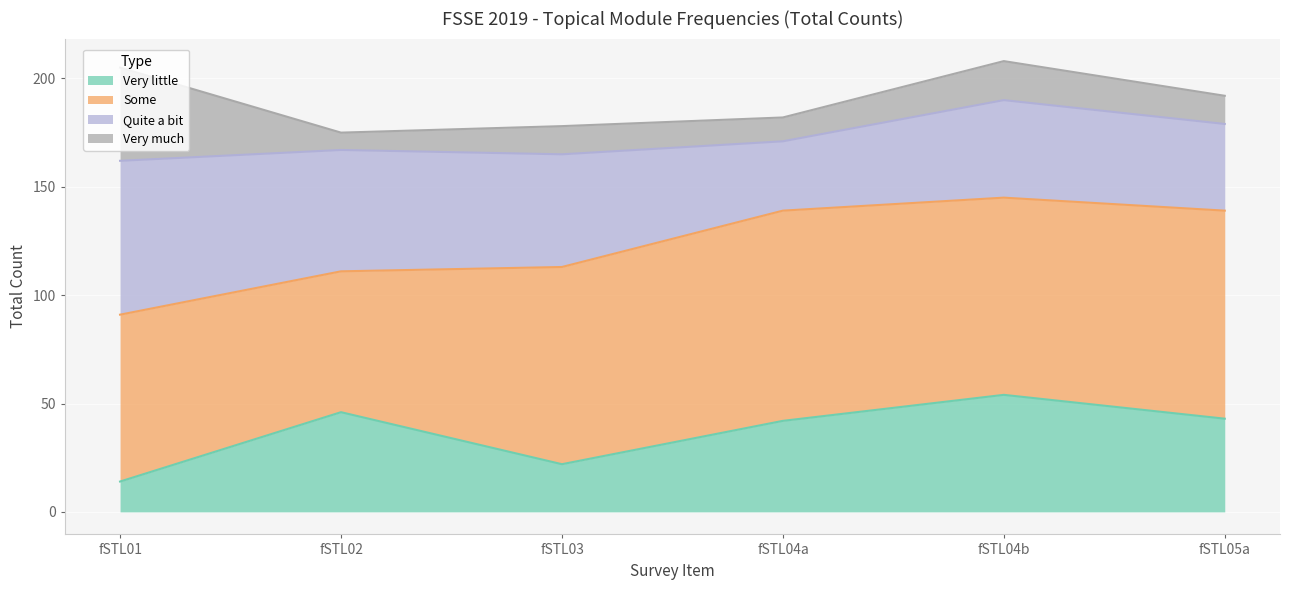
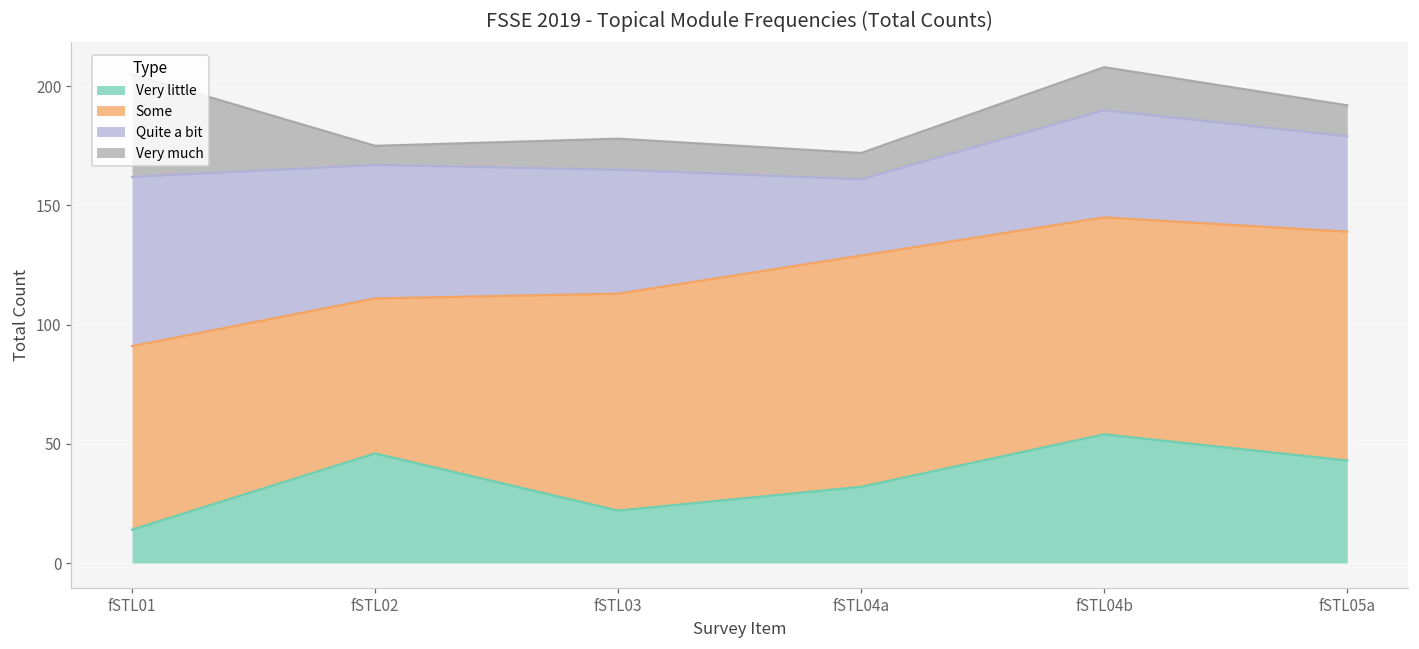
  {
    "Very little": {
      "fSTL01": 14,
      "fSTL02": 46,
      "fSTL03": 22,
-     "fSTL04a": 42,
+     "fSTL04a": 32,
      "fSTL04b": 54,
      "fSTL05a": 43
    },
    "Some": {
      "fSTL01": 77,
      "fSTL02": 65,
      "fSTL03": 91,
      "fSTL04a": 97,
      "fSTL04b": 91,
      "fSTL05a": 96
    }
  }
